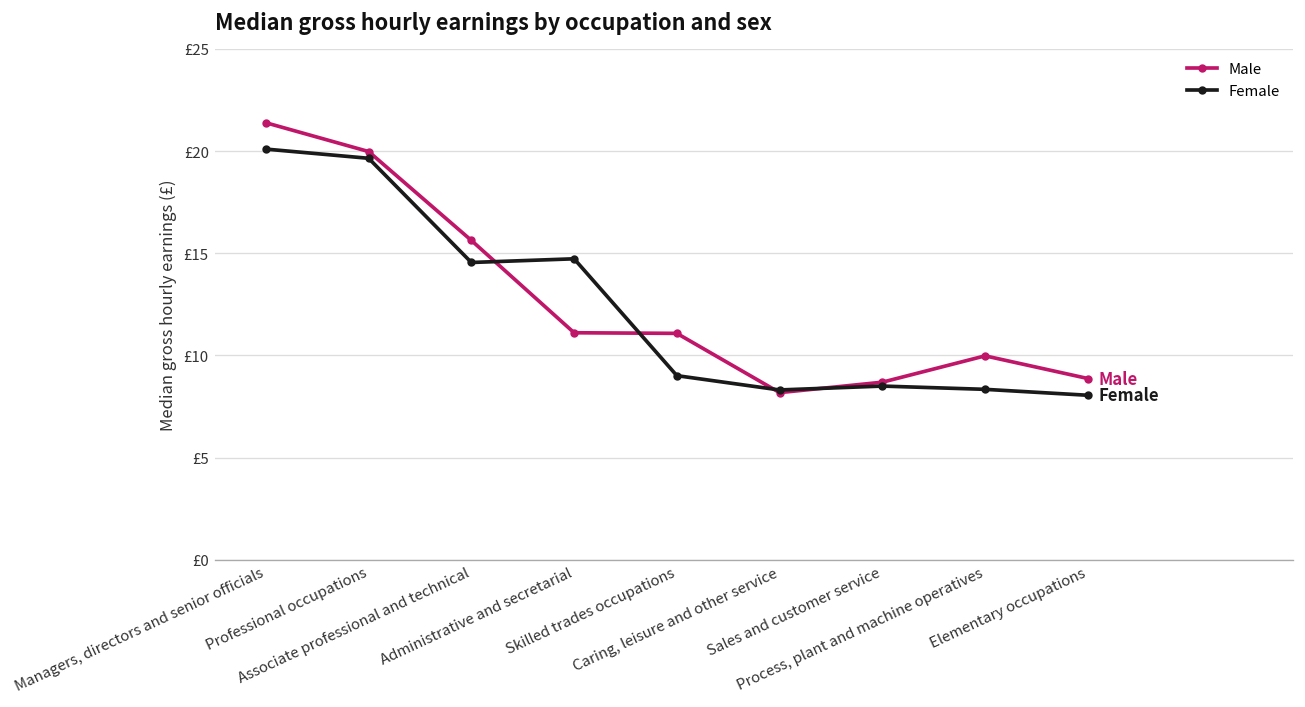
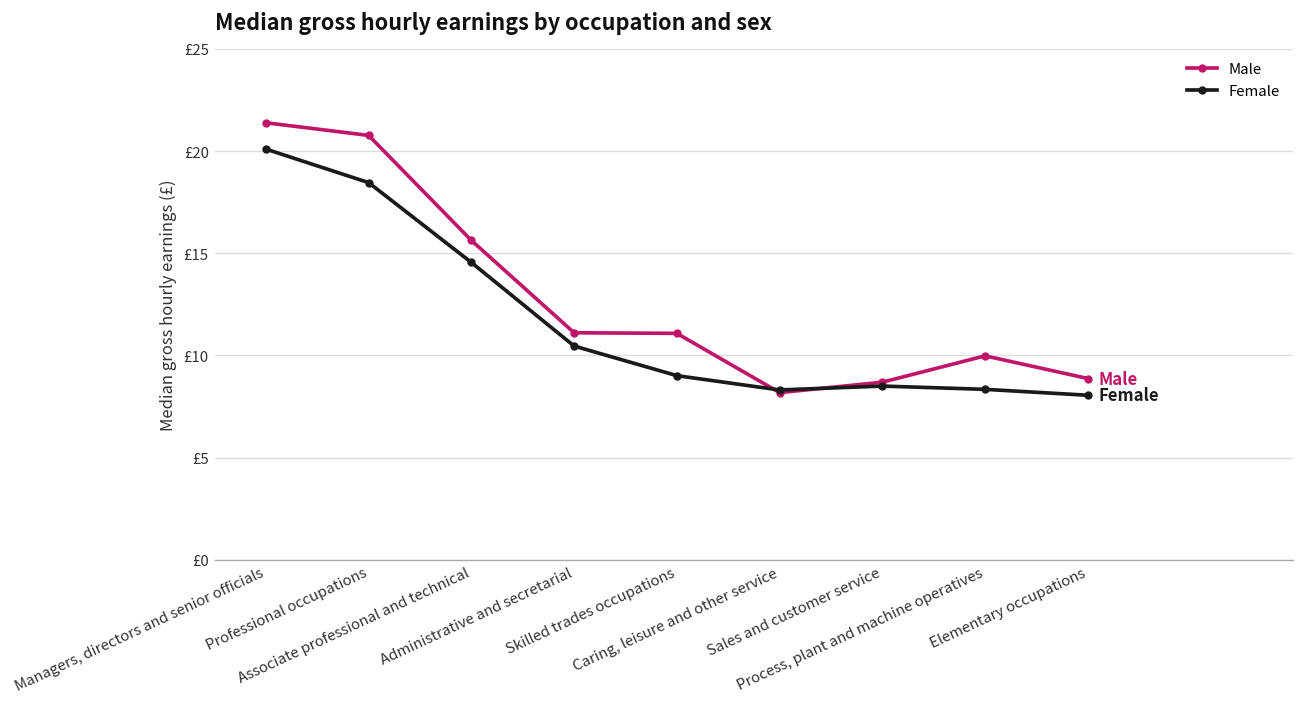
  {
    "Male": {
      "Managers, directors and senior officials": "£21.4",
-     "Professional occupations": "£20.0",
+     "Professional occupations": "£20.8",
      "Associate professional and technical": "£15.6",
      "Administrative and secretarial": "£11.1",
      "Skilled trades occupations": "£11.1",
      "Sales and customer service": "£8.7",
      "Process, plant and machine operatives": "£10.0",
      "Elementary occupations": "£8.9"
    },
    "Female": {
      "Managers, directors and senior officials": "£20.1",
-     "Professional occupations": "£19.7",
+     "Professional occupations": "£18.5",
      "Associate professional and technical": "£14.6",
-     "Administrative and secretarial": "£14.7",
+     "Administrative and secretarial": "£10.5",
      "Skilled trades occupations": "£9.0",
      "Sales and customer service": "£8.5",
      "Process, plant and machine operatives": "£8.3",
      "Elementary occupations": "£8.1"
    }
  }
